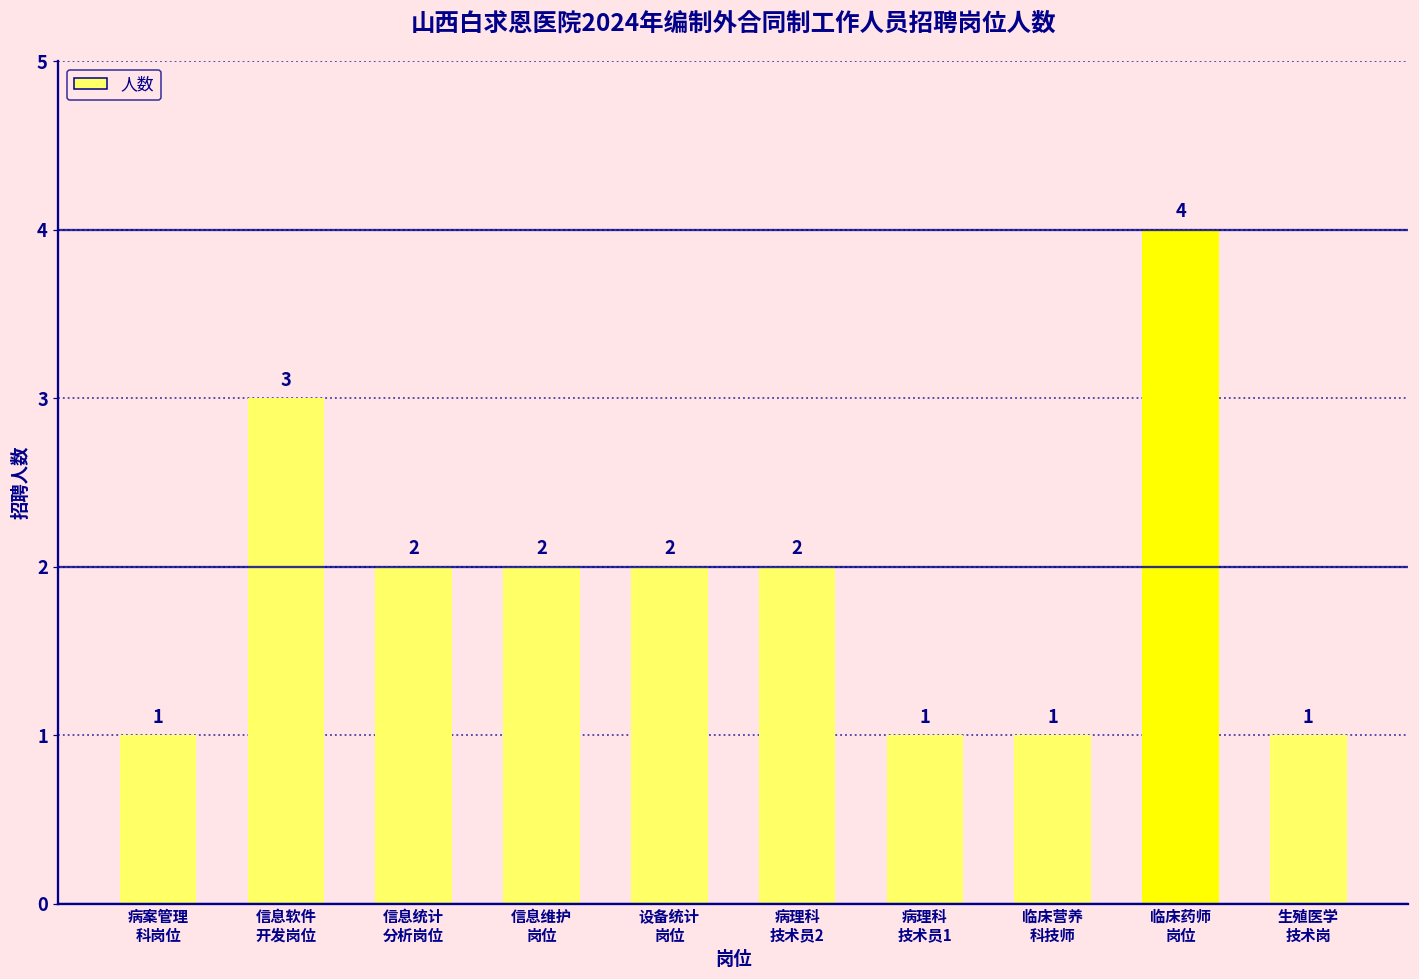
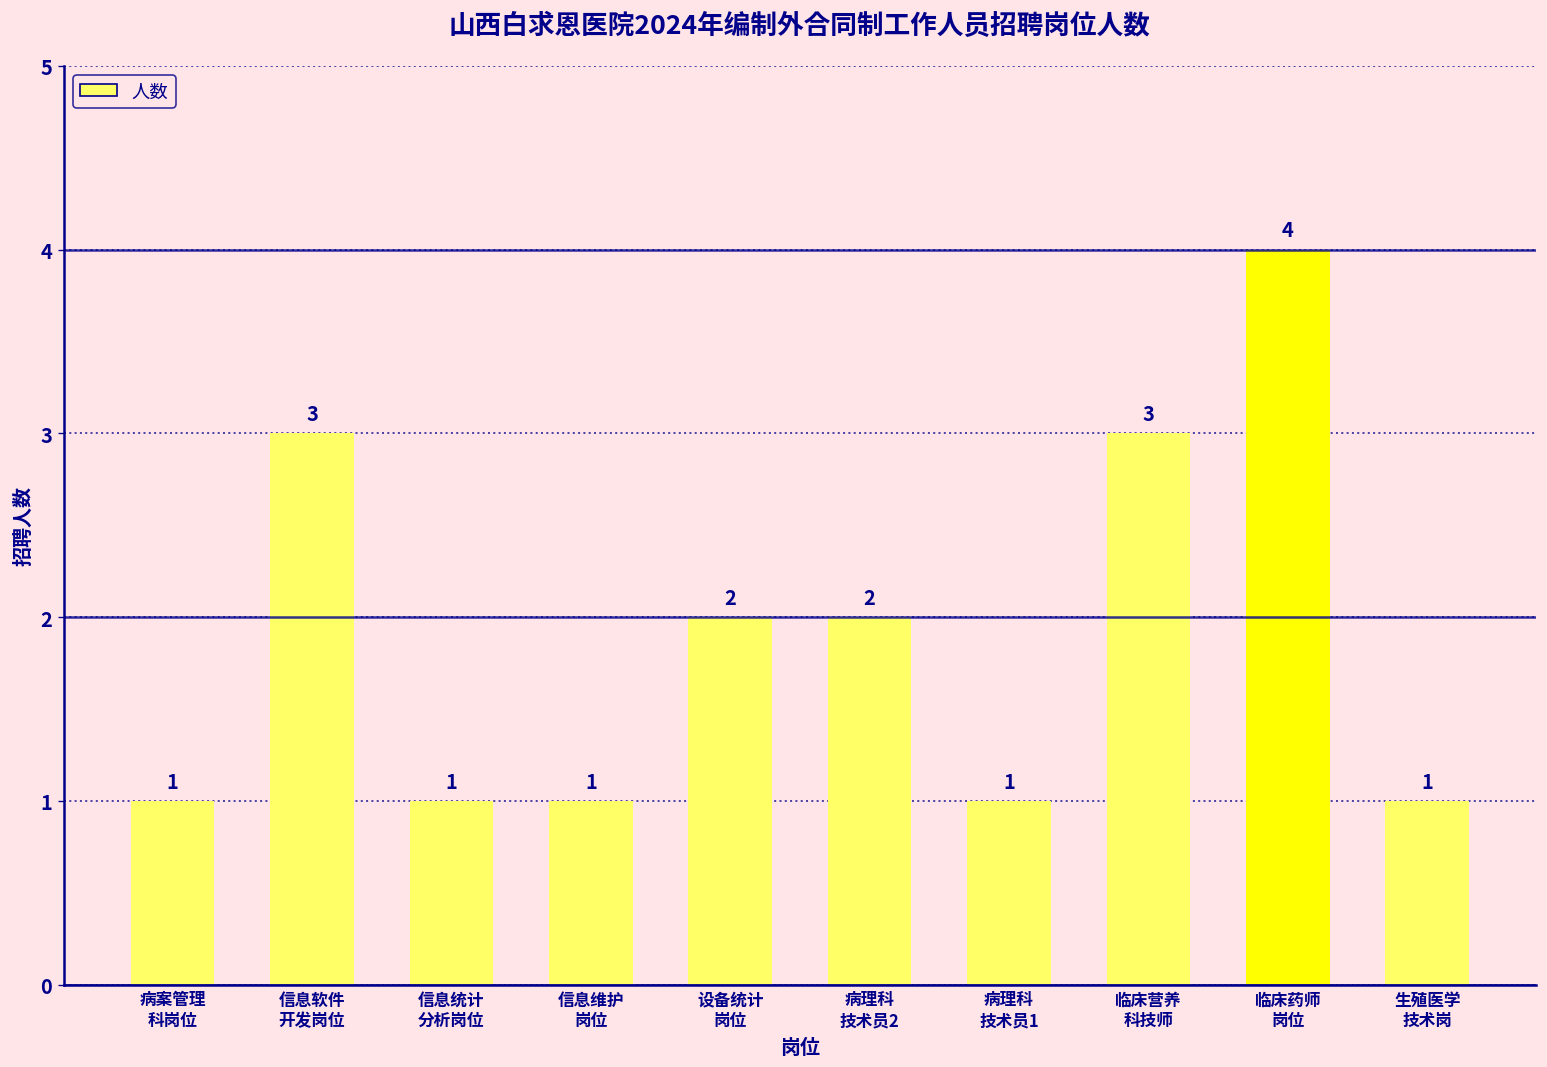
  {
    "病案管理 科岗位": 1,
    "信息软件 开发岗位": 3,
-   "信息统计 分析岗位": 2,
-   "信息维护 岗位": 2,
+   "信息统计 分析岗位": 1,
+   "信息维护 岗位": 1,
    "设备统计 岗位": 2,
    "病理科 技术员2": 2,
    "病理科 技术员1": 1,
-   "临床营养 科技师": 1,
+   "临床营养 科技师": 3,
    "临床药师 岗位": 4,
    "生殖医学 技术岗": 1
  }
